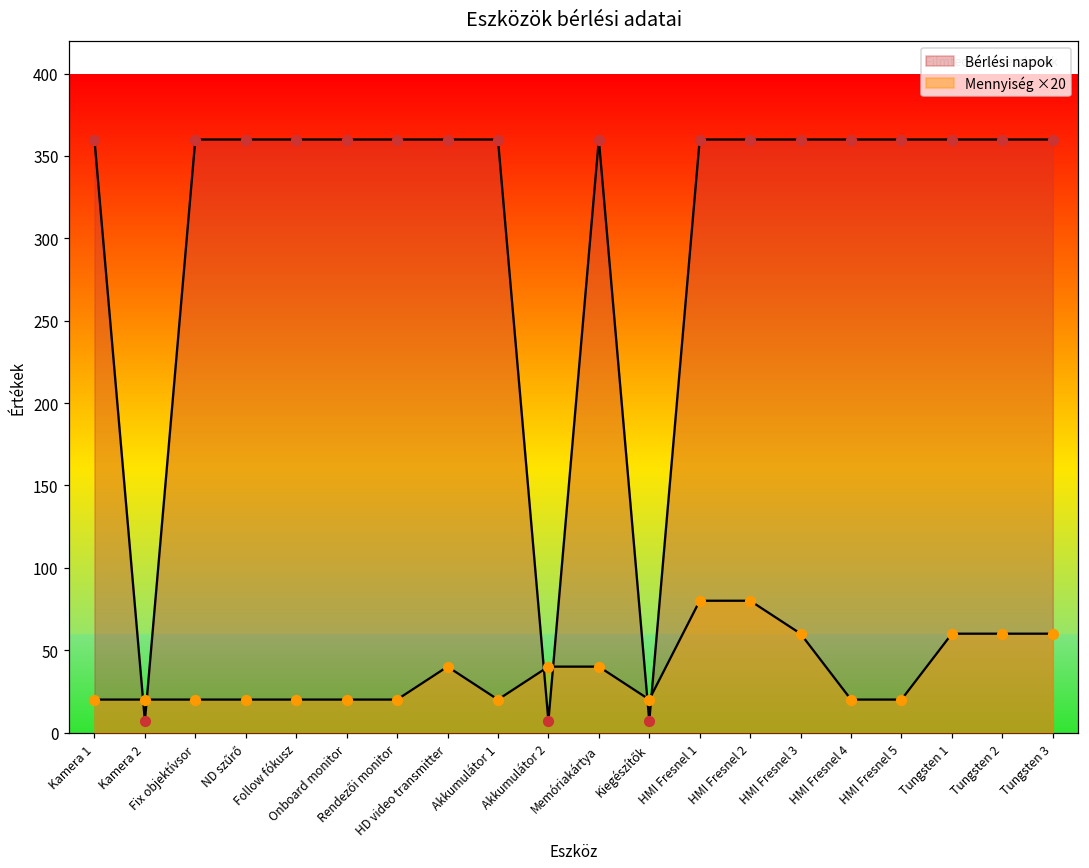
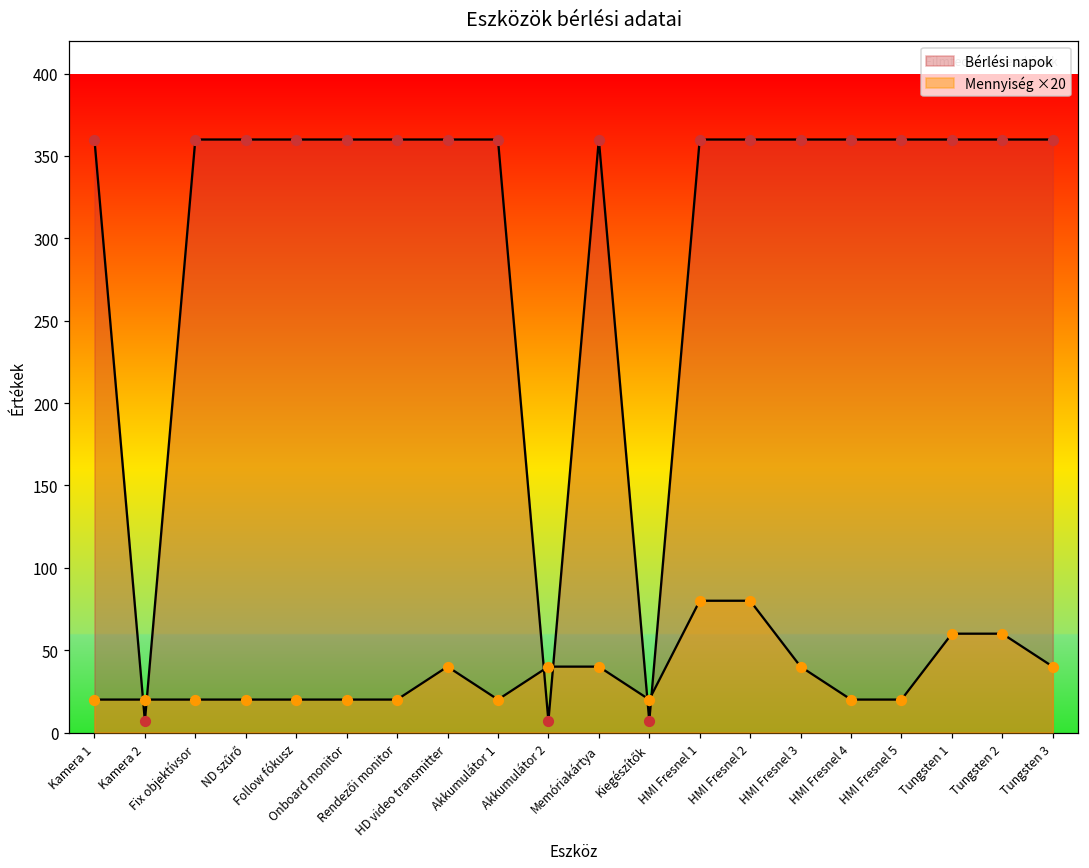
  {
    "Bérlési napok": {
      "Kamera 1": 360,
      "Kamera 2": 7,
      "Fix objektívsor": 360,
      "ND szűrő": 360,
      "Follow fókusz": 360,
      "Onboard monitor": 360,
      "Rendezői monitor": 360,
      "HD video transmitter": 360,
      "Akkumulátor 1": 360,
      "Akkumulátor 2": 7,
      "Memóriakártya": 360,
      "Kiegészítők": 7,
      "HMI Fresnel 1": 360,
      "HMI Fresnel 2": 360,
      "HMI Fresnel 3": 360,
      "HMI Fresnel 4": 360,
      "HMI Fresnel 5": 360,
      "Tungsten 1": 360,
      "Tungsten 2": 360,
      "Tungsten 3": 360
    },
    "Mennyiség ×20": {
      "Kamera 1": 20,
      "Kamera 2": 20,
      "Fix objektívsor": 20,
      "ND szűrő": 20,
      "Follow fókusz": 20,
      "Onboard monitor": 20,
      "Rendezői monitor": 20,
      "HD video transmitter": 40,
      "Akkumulátor 1": 20,
      "Akkumulátor 2": 40,
      "Memóriakártya": 40,
      "Kiegészítők": 20,
      "HMI Fresnel 1": 80,
      "HMI Fresnel 2": 80,
-     "HMI Fresnel 3": 60,
+     "HMI Fresnel 3": 40,
      "HMI Fresnel 4": 20,
      "HMI Fresnel 5": 20,
      "Tungsten 1": 60,
      "Tungsten 2": 60,
-     "Tungsten 3": 60
+     "Tungsten 3": 40
    }
  }
